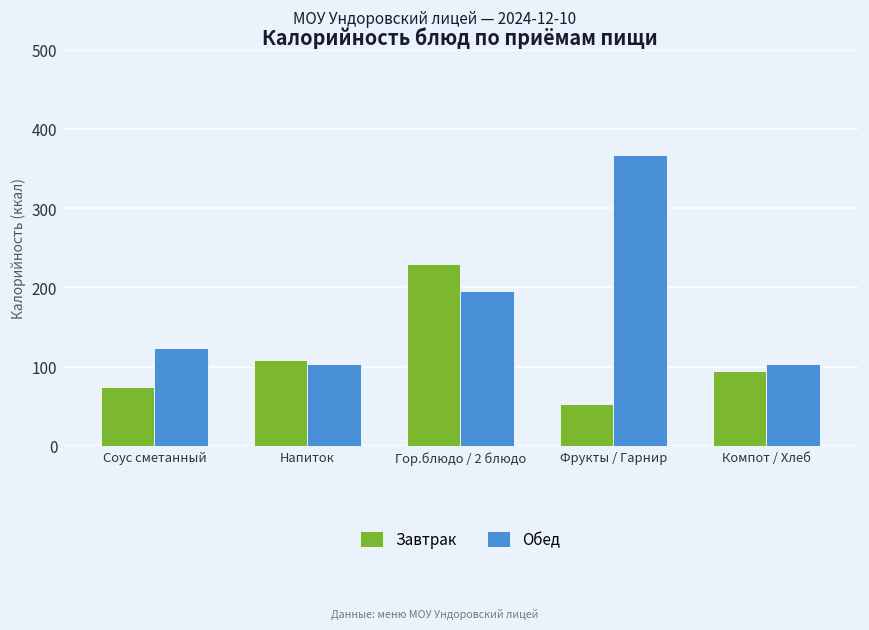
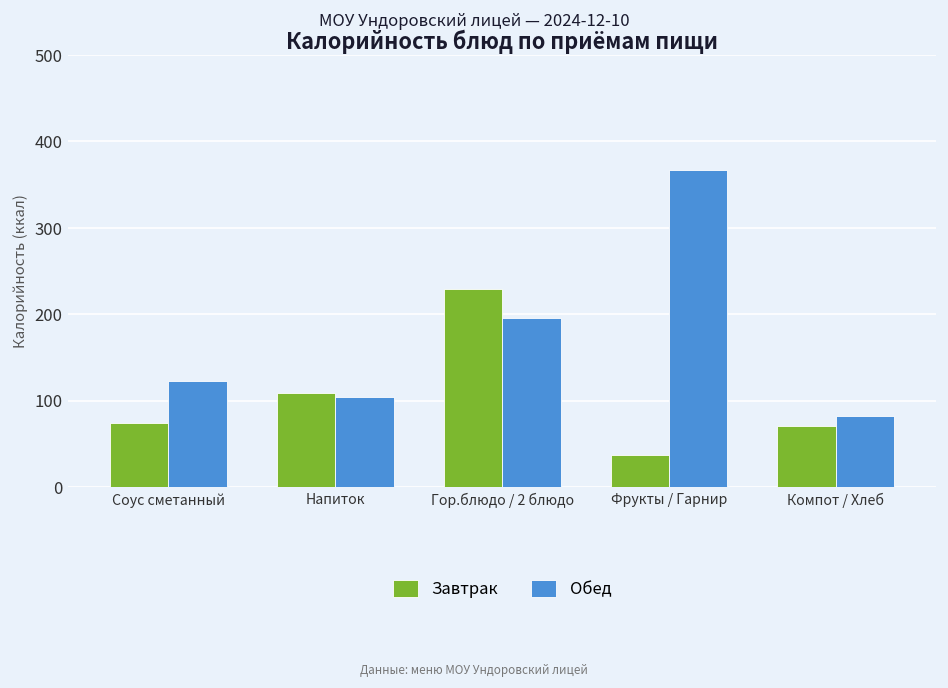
  {
    "Завтрак": {
      "Соус сметанный": 70,
      "Напиток": 110,
      "Гор.блюдо / 2 блюдо": 230,
-     "Фрукты / Гарнир": 50,
-     "Компот / Хлеб": 90
+     "Фрукты / Гарнир": 40,
+     "Компот / Хлеб": 70
    },
    "Обед": {
      "Соус сметанный": 120,
      "Напиток": 100,
      "Гор.блюдо / 2 блюдо": 200,
      "Фрукты / Гарнир": 370,
-     "Компот / Хлеб": 100
+     "Компот / Хлеб": 80
    }
  }
